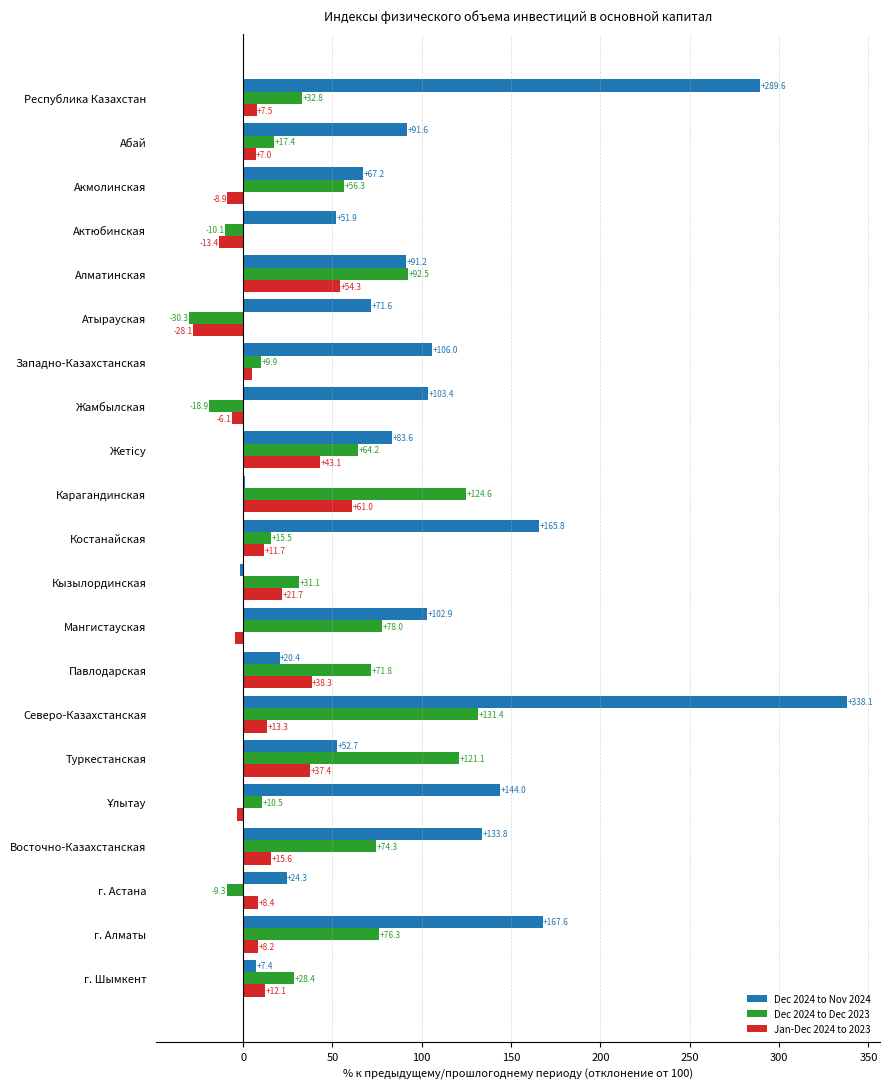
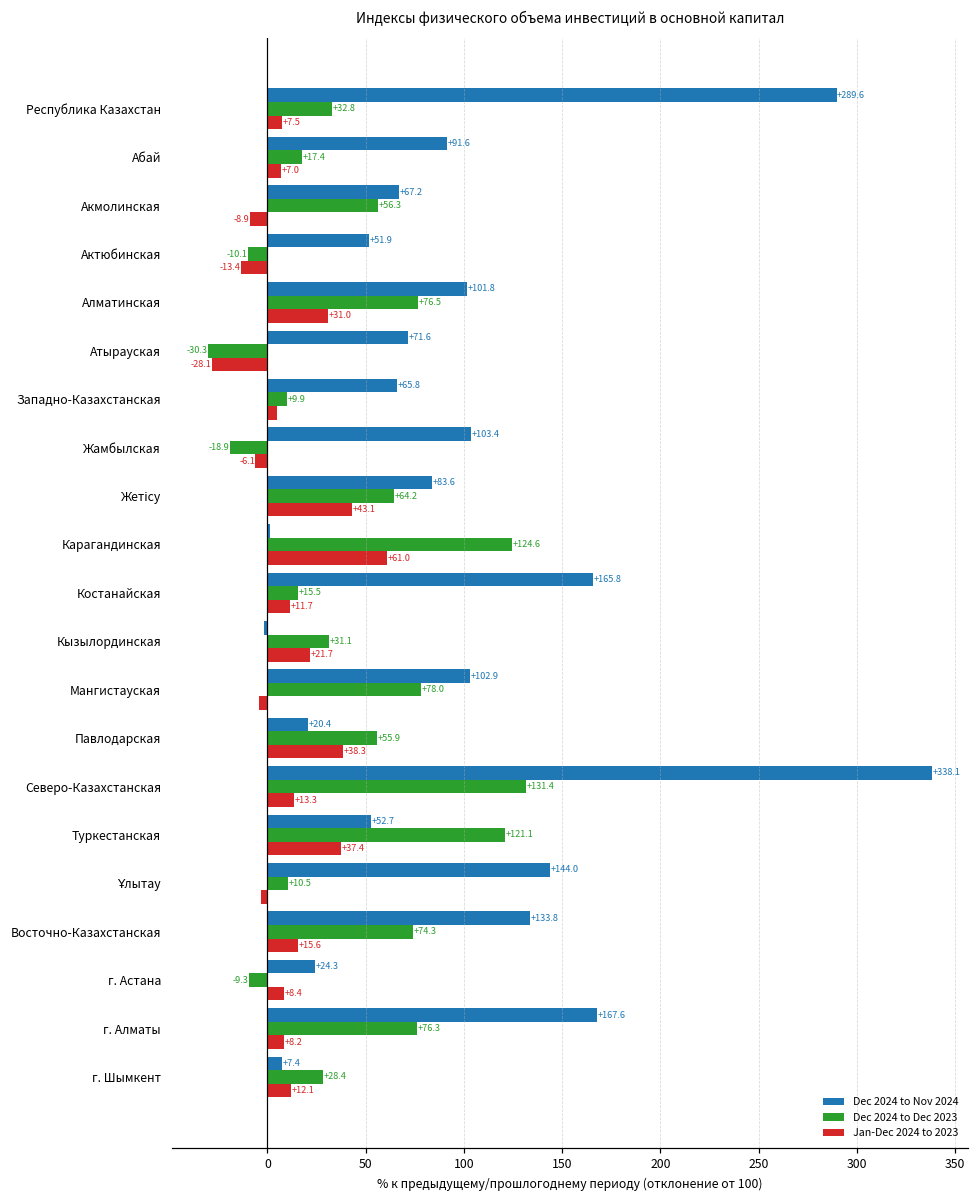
  {
    "Dec 2024 to Nov 2024": {
      "Республика Казахстан": "+289.6",
      "Абай": "+91.6",
      "Акмолинская": "+67.2",
      "Актюбинская": "+51.9",
-     "Алматинская": "+91.2",
+     "Алматинская": "+101.8",
      "Атырауская": "+71.6",
-     "Западно-Казахстанская": "+106.0",
+     "Западно-Казахстанская": "+65.8",
      "Жамбылская": "+103.4",
      "Жетісу": "+83.6",
      "Костанайская": "+165.8",
      "Мангистауская": "+102.9",
      "Павлодарская": "+20.4",
      "Северо-Казахстанская": "+338.1",
      "Туркестанская": "+52.7",
      "Ұлытау": "+144.0",
      "Восточно-Казахстанская": "+133.8",
      "г. Астана": "+24.3",
      "г. Алматы": "+167.6",
      "г. Шымкент": "+7.4"
    },
    "Dec 2024 to Dec 2023": {
      "Республика Казахстан": "+32.8",
      "Абай": "+17.4",
      "Акмолинская": "+56.3",
      "Актюбинская": "-10.1",
-     "Алматинская": "+92.5",
+     "Алматинская": "+76.5",
      "Атырауская": "-30.3",
      "Западно-Казахстанская": "+9.9",
      "Жамбылская": "-18.9",
      "Жетісу": "+64.2",
      "Карагандинская": "+124.6",
      "Костанайская": "+15.5",
      "Кызылординская": "+31.1",
      "Мангистауская": "+78.0",
-     "Павлодарская": "+71.8",
+     "Павлодарская": "+55.9",
      "Северо-Казахстанская": "+131.4",
      "Туркестанская": "+121.1",
      "Ұлытау": "+10.5",
      "Восточно-Казахстанская": "+74.3",
      "г. Астана": "-9.3",
      "г. Алматы": "+76.3",
      "г. Шымкент": "+28.4"
    },
    "Jan-Dec 2024 to 2023": {
      "Республика Казахстан": "+7.5",
      "Абай": "+7.0",
      "Акмолинская": "-8.9",
      "Актюбинская": "-13.4",
-     "Алматинская": "+54.3",
+     "Алматинская": "+31.0",
      "Атырауская": "-28.1",
      "Жамбылская": "-6.1",
      "Жетісу": "+43.1",
      "Карагандинская": "+61.0",
      "Костанайская": "+11.7",
      "Кызылординская": "+21.7",
      "Павлодарская": "+38.3",
      "Северо-Казахстанская": "+13.3",
      "Туркестанская": "+37.4",
      "Восточно-Казахстанская": "+15.6",
      "г. Астана": "+8.4",
      "г. Алматы": "+8.2",
      "г. Шымкент": "+12.1"
    }
  }
